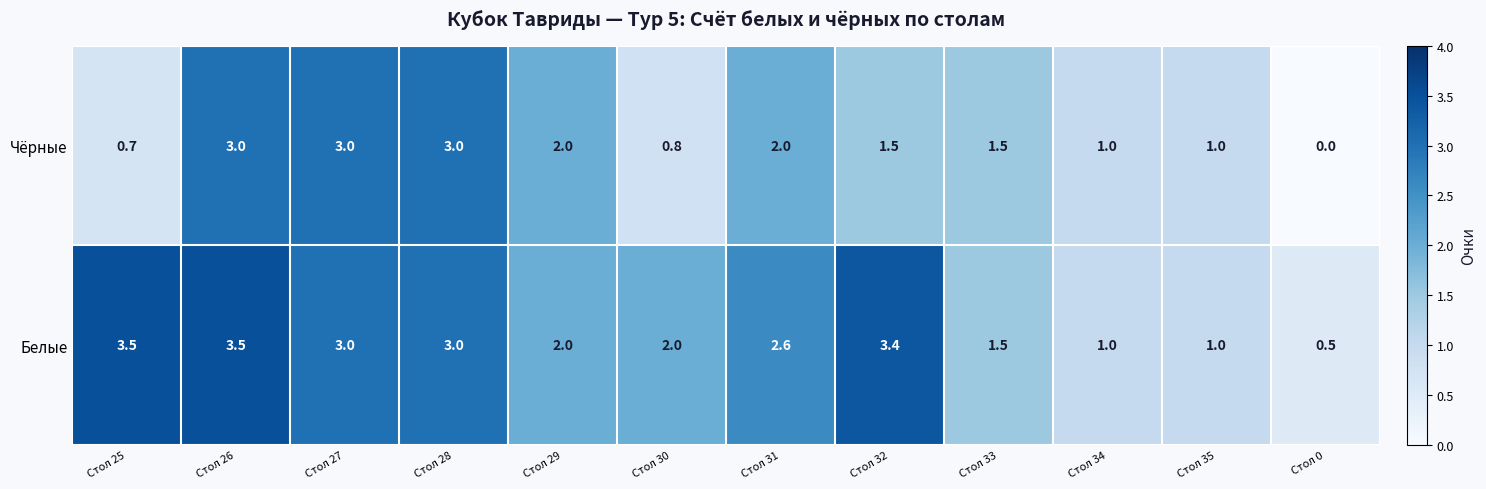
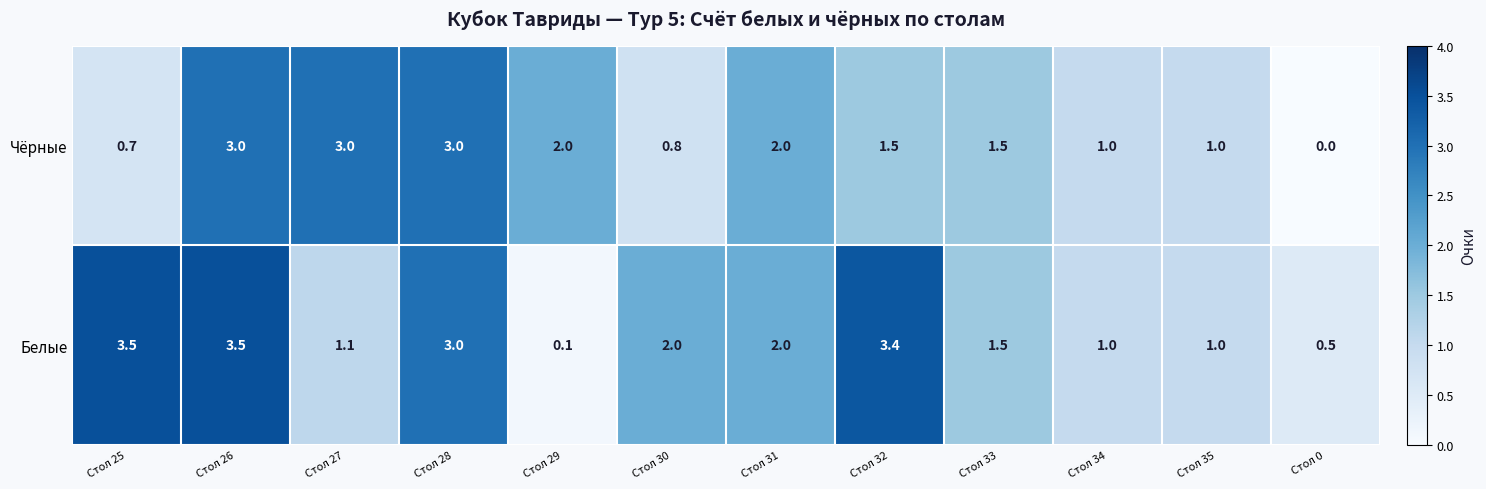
  {
    "Чёрные": {
      "Стол 25": 0.7,
      "Стол 26": 3.0,
      "Стол 27": 3.0,
      "Стол 28": 3.0,
      "Стол 29": 2.0,
      "Стол 30": 0.8,
      "Стол 31": 2.0,
      "Стол 32": 1.5,
      "Стол 33": 1.5,
      "Стол 34": 1.0,
      "Стол 35": 1.0,
      "Стол 0": 0.0
    },
    "Белые": {
      "Стол 25": 3.5,
      "Стол 26": 3.5,
-     "Стол 27": 3.0,
+     "Стол 27": 1.1,
      "Стол 28": 3.0,
-     "Стол 29": 2.0,
+     "Стол 29": 0.1,
      "Стол 30": 2.0,
-     "Стол 31": 2.6,
+     "Стол 31": 2.0,
      "Стол 32": 3.4,
      "Стол 33": 1.5,
      "Стол 34": 1.0,
      "Стол 35": 1.0,
      "Стол 0": 0.5
    }
  }
